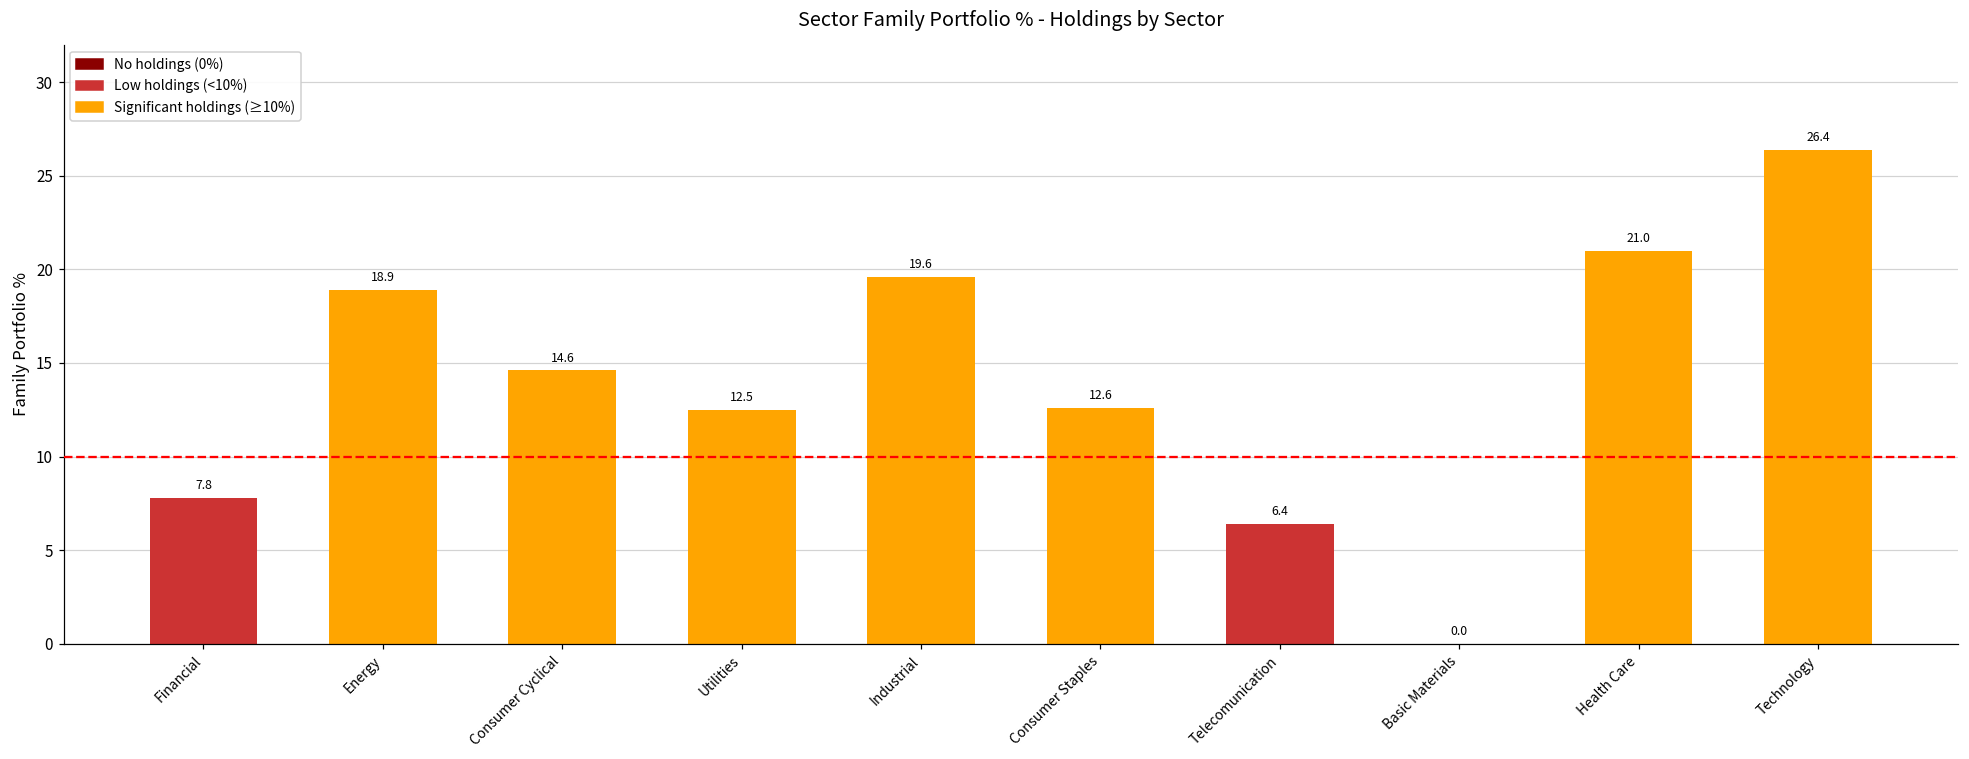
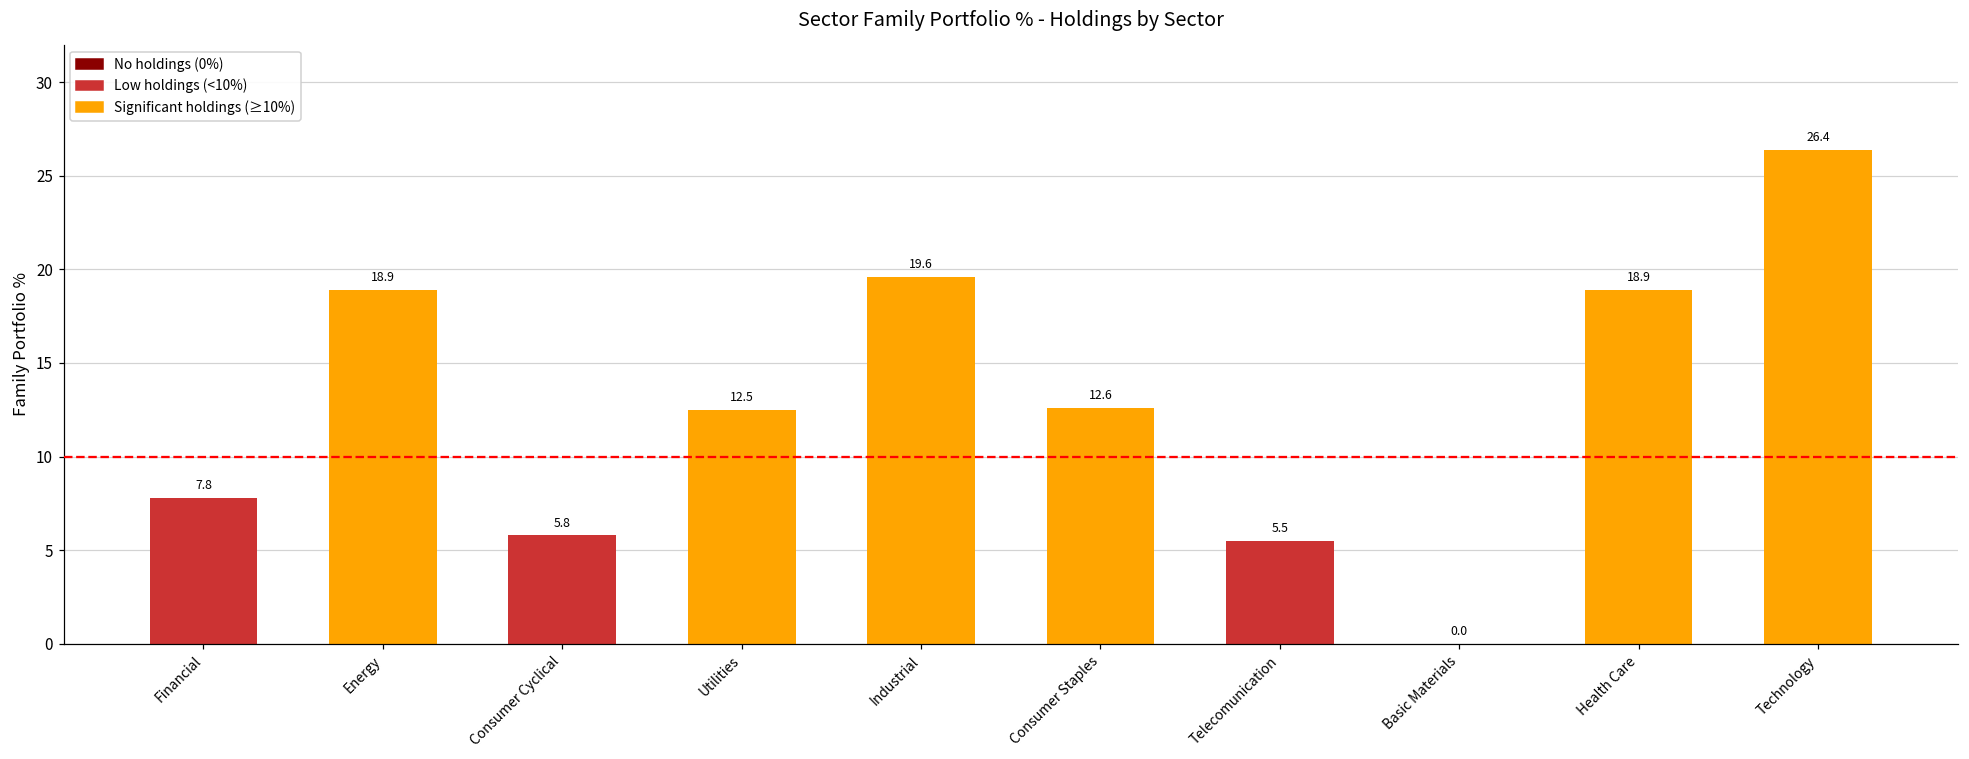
  {
    "Financial": 7.8,
    "Energy": 18.9,
-   "Consumer Cyclical": 14.6,
+   "Consumer Cyclical": 5.8,
    "Utilities": 12.5,
    "Industrial": 19.6,
    "Consumer Staples": 12.6,
-   "Telecomunication": 6.4,
+   "Telecomunication": 5.5,
    "Basic Materials": 0.0,
-   "Health Care": 21.0,
+   "Health Care": 18.9,
    "Technology": 26.4
  }
